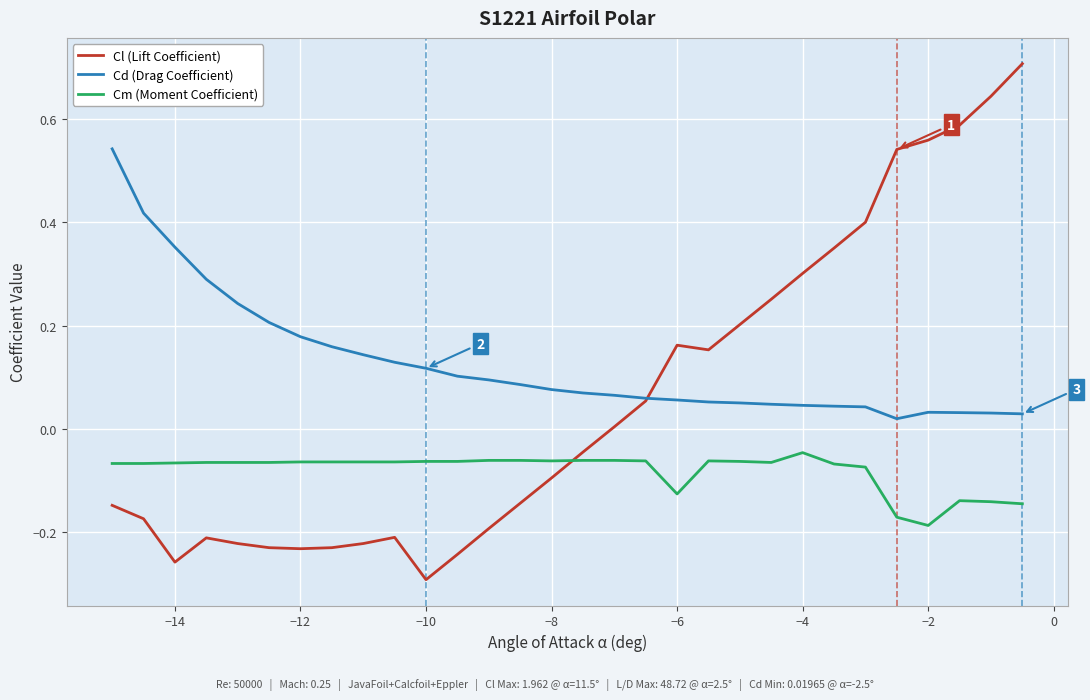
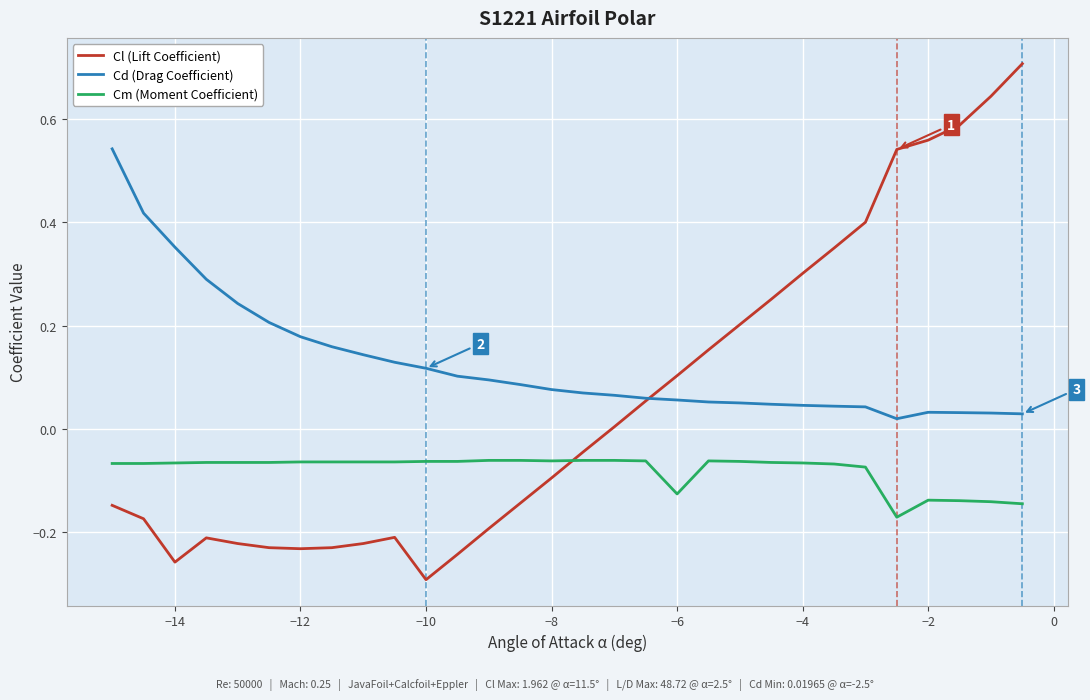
  {
    "Cl (Lift Coefficient)": {
      "−14": -0.26,
      "−12": -0.23,
      "−10": -0.29,
      "−8": -0.10,
-     "−6": 0.16,
+     "−6": 0.10,
      "−4": 0.30,
      "−2": 0.56
    },
    "Cd (Drag Coefficient)": {
      "−14": 0.35,
      "−12": 0.18,
      "−10": 0.12,
      "−8": 0.08,
      "−6": 0.06,
      "−4": 0.05,
      "−2": 0.03
    },
    "Cm (Moment Coefficient)": {
      "−14": -0.07,
      "−12": -0.06,
      "−10": -0.06,
      "−8": -0.06,
      "−6": -0.13,
-     "−4": -0.05,
-     "−2": -0.19
+     "−4": -0.07,
+     "−2": -0.14
    }
  }
